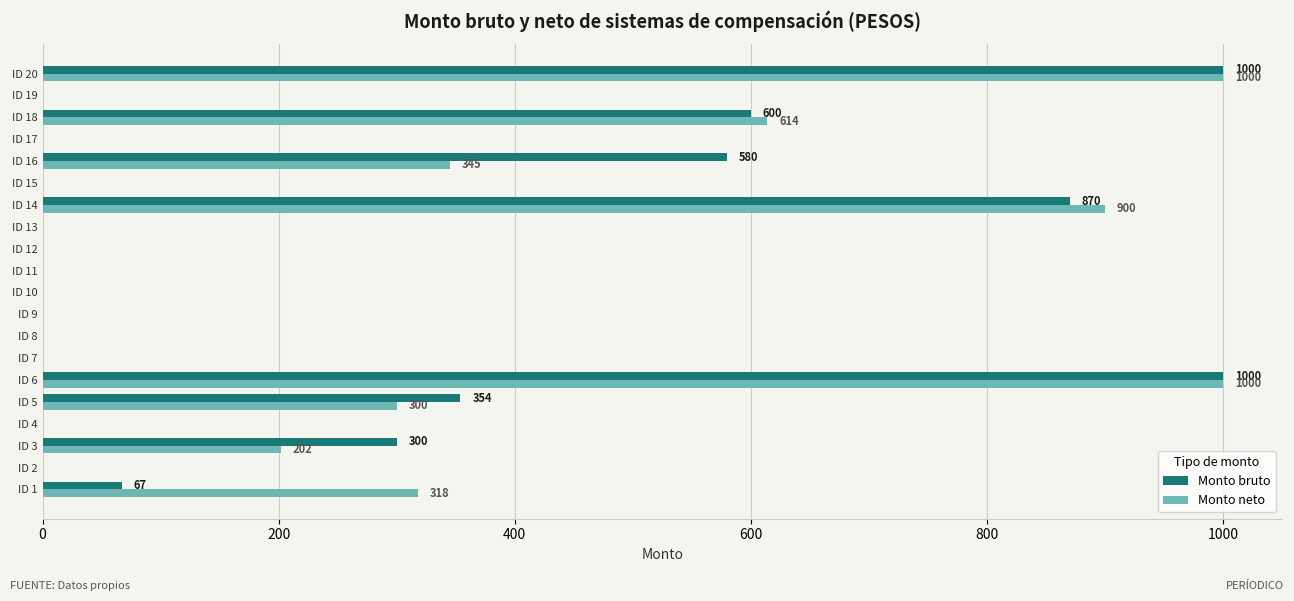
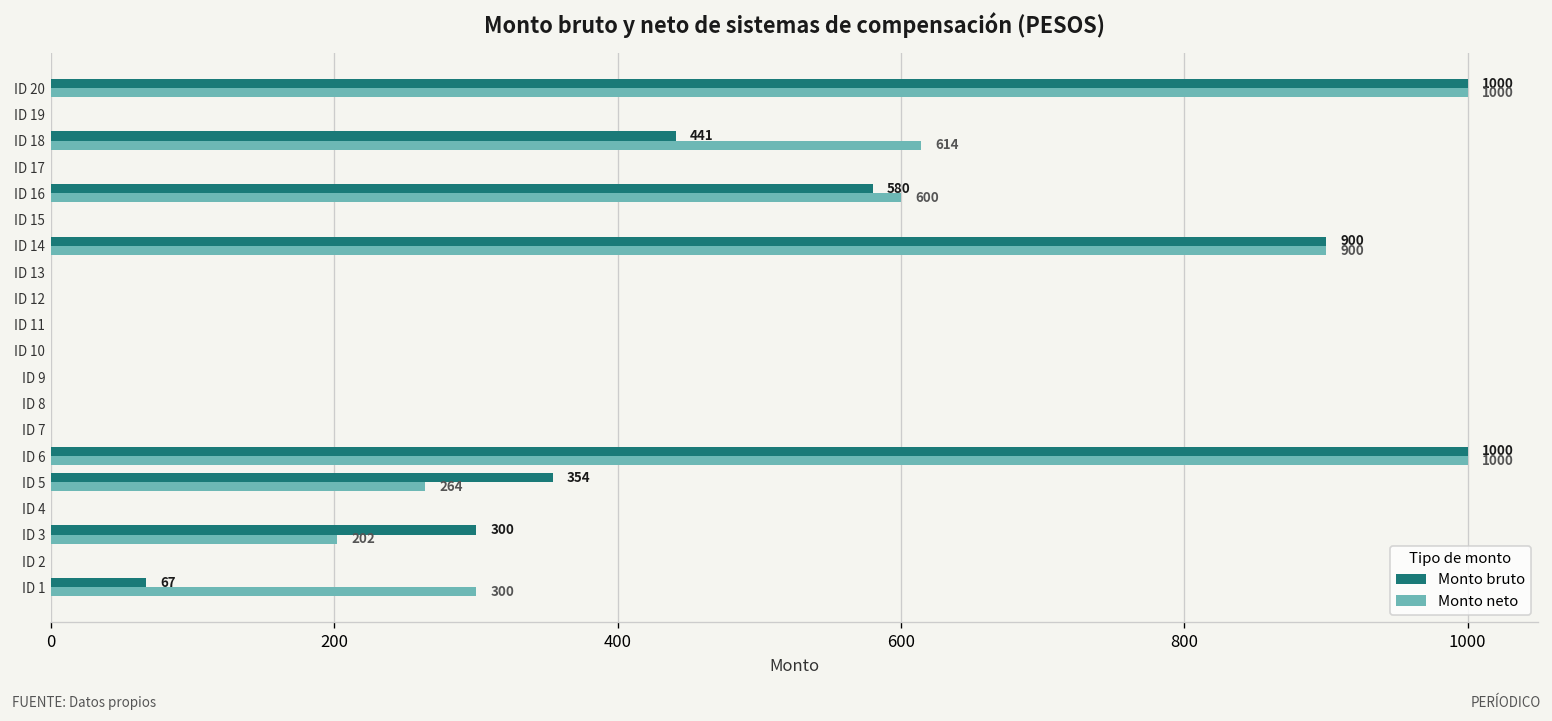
  {
    "Monto bruto": {
-     "ID 18": 600,
+     "ID 18": 441,
      "ID 16": 580,
-     "ID 14": 870,
+     "ID 14": 900,
      "ID 5": 354,
      "ID 3": 300,
      "ID 1": 67
    },
    "Monto neto": {
      "ID 18": 614,
-     "ID 16": 345,
-     "ID 5": 300,
+     "ID 16": 600,
+     "ID 5": 264,
      "ID 3": 202,
-     "ID 1": 318
+     "ID 1": 300
    }
  }
